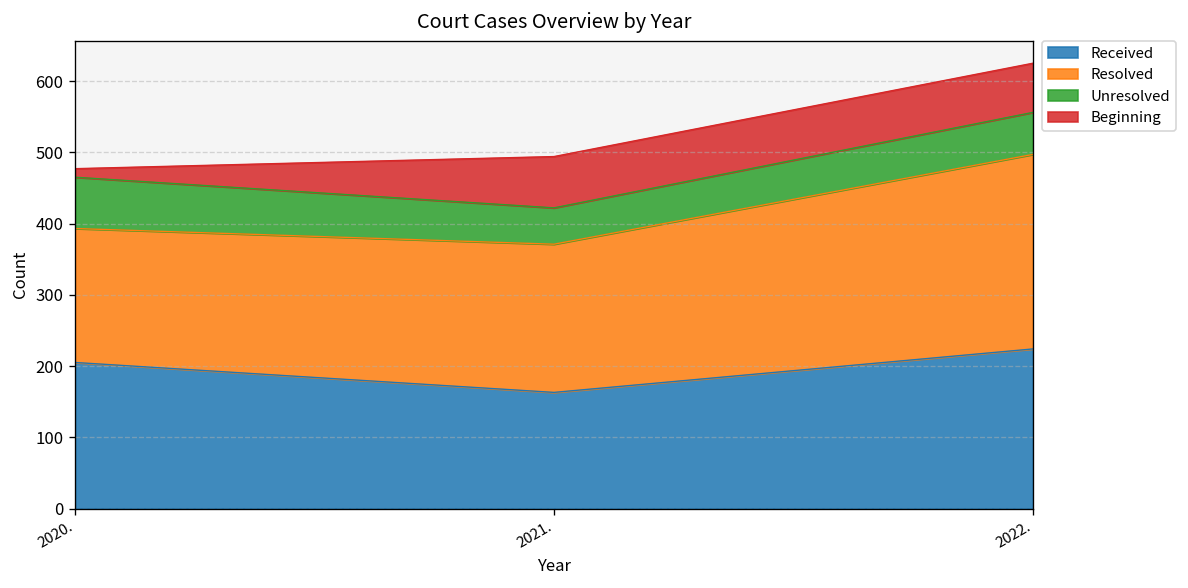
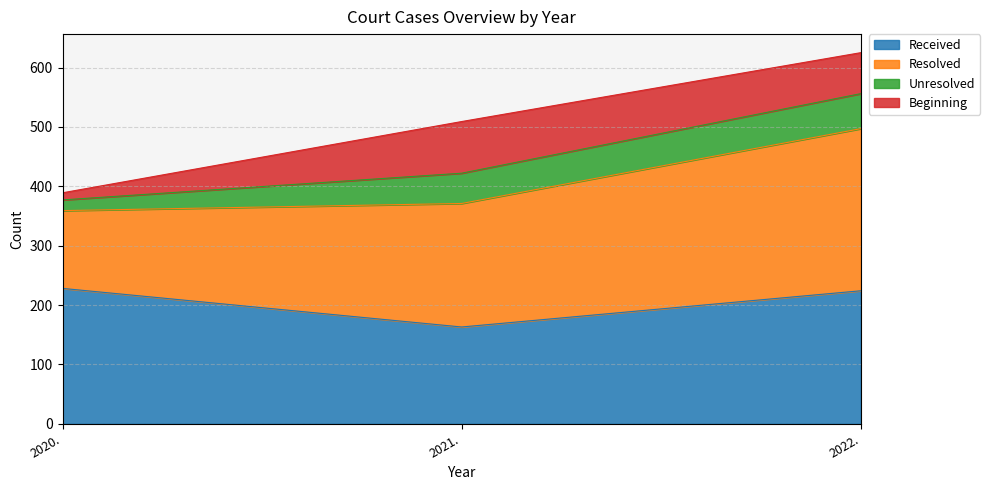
  {
    "Received": {
-     "2020.": 210,
+     "2020.": 230,
      "2021.": 160,
      "2022.": 220
    },
    "Resolved": {
-     "2020.": 190,
+     "2020.": 130,
      "2021.": 210,
      "2022.": 270
    },
    "Unresolved": {
-     "2020.": 70,
+     "2020.": 20,
      "2021.": 50,
      "2022.": 60
    },
    "Beginning": {
      "2020.": 10,
-     "2021.": 70,
+     "2021.": 90,
      "2022.": 70
    }
  }
